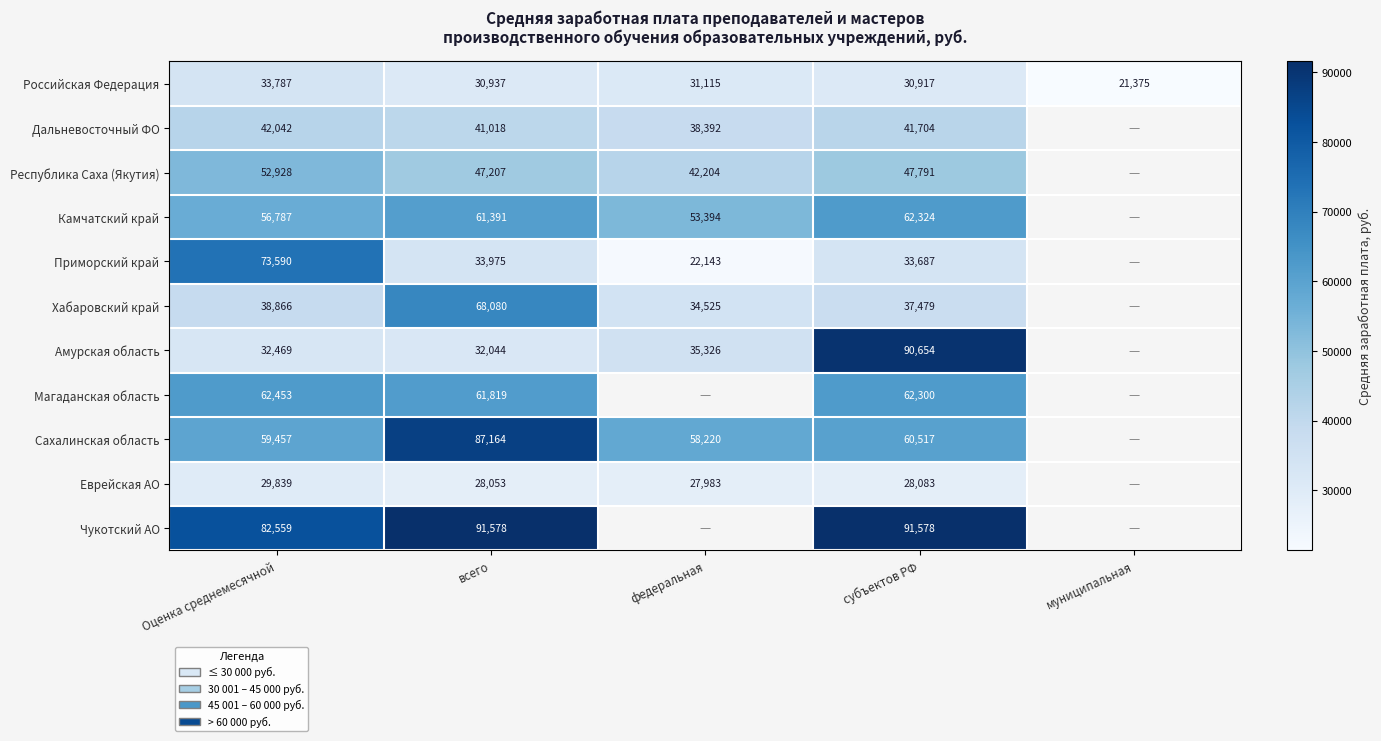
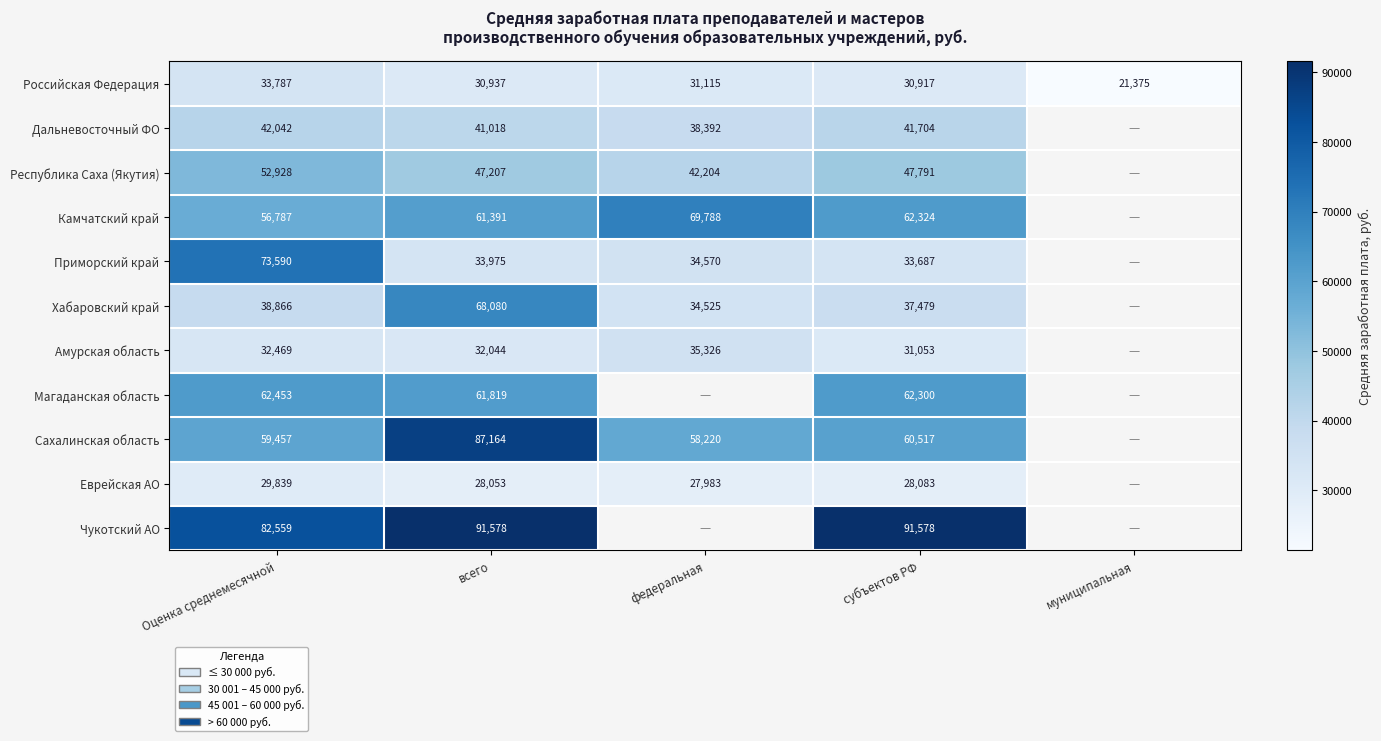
  {
    "Российская Федерация": {
      "Оценка среднемесячной": "33,787",
      "всего": "30,937",
      "федеральная": "31,115",
      "субъектов РФ": "30,917",
      "муниципальная": "21,375"
    },
    "Дальневосточный ФО": {
      "Оценка среднемесячной": "42,042",
      "всего": "41,018",
      "федеральная": "38,392",
      "субъектов РФ": "41,704"
    },
    "Республика Саха (Якутия)": {
      "Оценка среднемесячной": "52,928",
      "всего": "47,207",
      "федеральная": "42,204",
      "субъектов РФ": "47,791"
    },
    "Камчатский край": {
      "Оценка среднемесячной": "56,787",
      "всего": "61,391",
-     "федеральная": "53,394",
+     "федеральная": "69,788",
      "субъектов РФ": "62,324"
    },
    "Приморский край": {
      "Оценка среднемесячной": "73,590",
      "всего": "33,975",
-     "федеральная": "22,143",
+     "федеральная": "34,570",
      "субъектов РФ": "33,687"
    },
    "Хабаровский край": {
      "Оценка среднемесячной": "38,866",
      "всего": "68,080",
      "федеральная": "34,525",
      "субъектов РФ": "37,479"
    },
    "Амурская область": {
      "Оценка среднемесячной": "32,469",
      "всего": "32,044",
      "федеральная": "35,326",
-     "субъектов РФ": "90,654"
+     "субъектов РФ": "31,053"
    },
    "Магаданская область": {
      "Оценка среднемесячной": "62,453",
      "всего": "61,819",
      "субъектов РФ": "62,300"
    },
    "Сахалинская область": {
      "Оценка среднемесячной": "59,457",
      "всего": "87,164",
      "федеральная": "58,220",
      "субъектов РФ": "60,517"
    },
    "Еврейская АО": {
      "Оценка среднемесячной": "29,839",
      "всего": "28,053",
      "федеральная": "27,983",
      "субъектов РФ": "28,083"
    },
    "Чукотский АО": {
      "Оценка среднемесячной": "82,559",
      "всего": "91,578",
      "субъектов РФ": "91,578"
    }
  }
